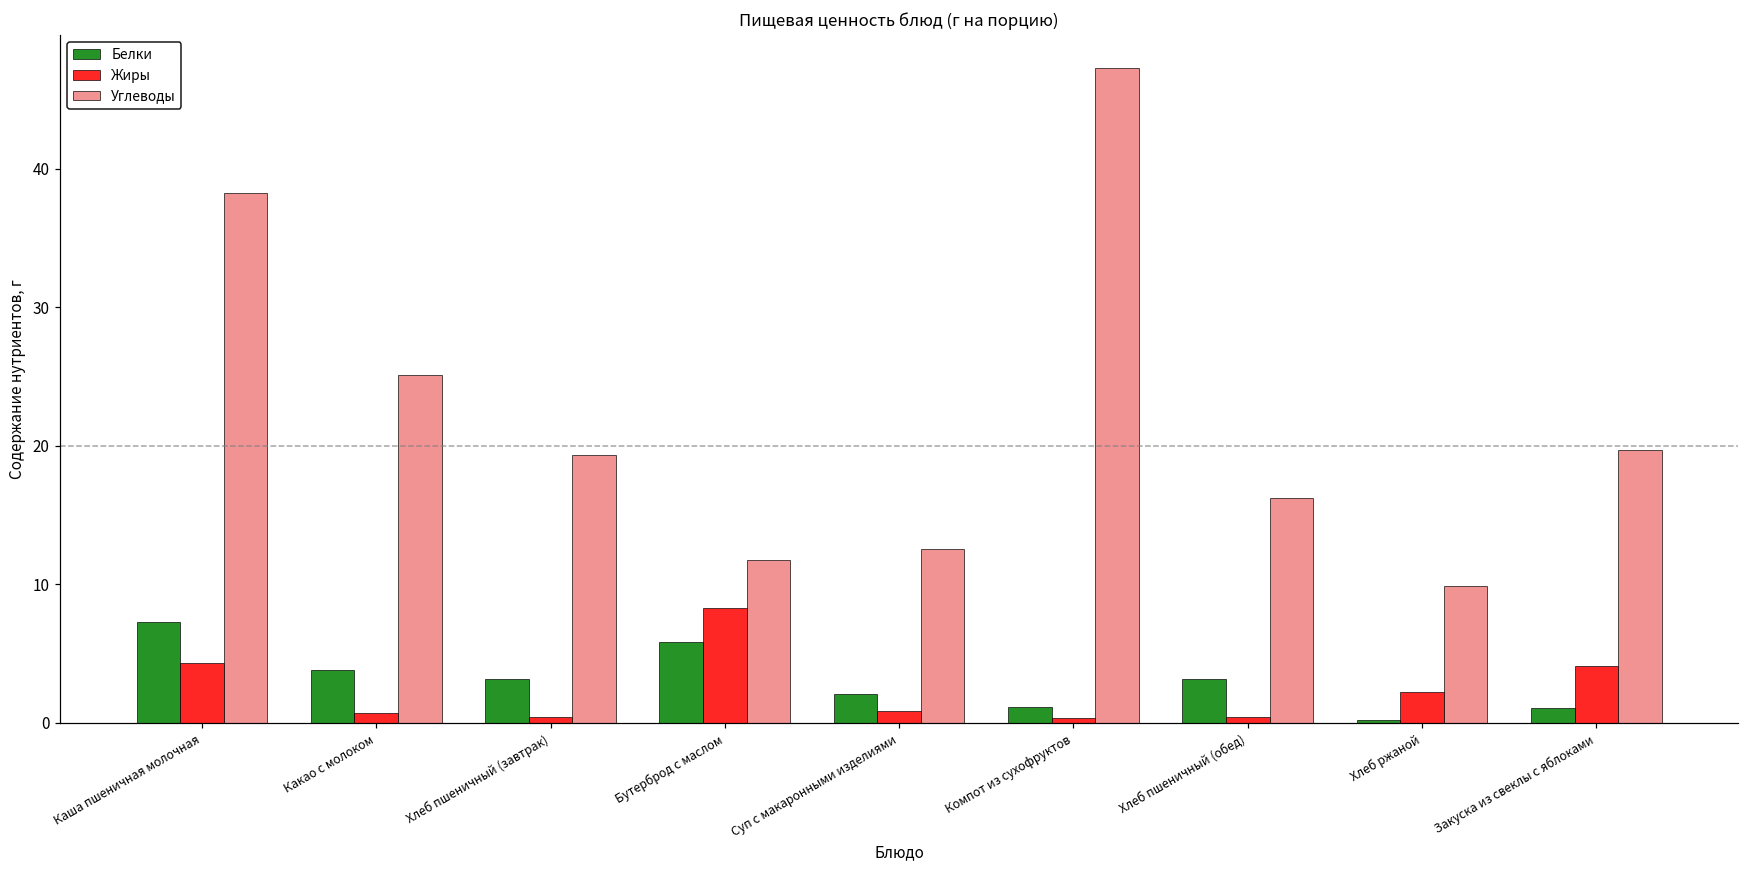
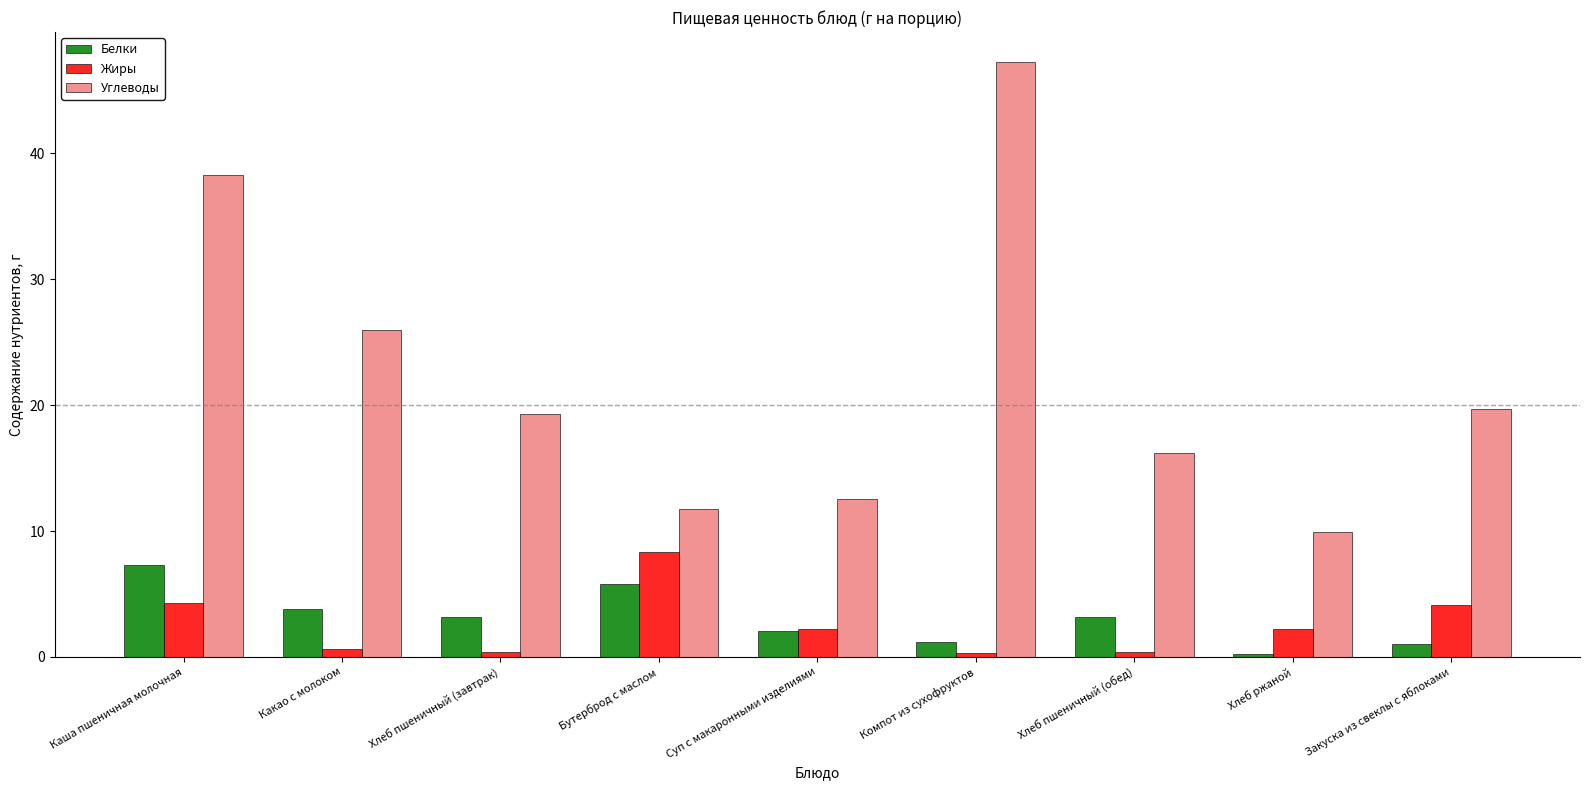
  {
    "Белки": {
      "Каша пшеничная молочная": 7.3,
      "Какао с молоком": 3.8,
      "Хлеб пшеничный (завтрак)": 3.2,
      "Бутерброд с маслом": 5.8,
      "Суп с макаронными изделиями": 2.1,
      "Компот из сухофруктов": 1.2,
      "Хлеб пшеничный (обед)": 3.2,
      "Хлеб ржаной": 0.2,
      "Закуска из свеклы с яблоками": 1.0
    },
    "Жиры": {
      "Каша пшеничная молочная": 4.3,
      "Какао с молоком": 0.7,
      "Хлеб пшеничный (завтрак)": 0.4,
      "Бутерброд с маслом": 8.3,
-     "Суп с макаронными изделиями": 0.8,
+     "Суп с макаронными изделиями": 2.2,
      "Компот из сухофруктов": 0.3,
      "Хлеб пшеничный (обед)": 0.4,
      "Хлеб ржаной": 2.2,
      "Закуска из свеклы с яблоками": 4.1
    },
    "Углеводы": {
      "Каша пшеничная молочная": 38.3,
-     "Какао с молоком": 25.1,
+     "Какао с молоком": 26.0,
      "Хлеб пшеничный (завтрак)": 19.3,
      "Бутерброд с маслом": 11.7,
      "Суп с макаронными изделиями": 12.6,
      "Компот из сухофруктов": 47.3,
      "Хлеб пшеничный (обед)": 16.2,
      "Хлеб ржаной": 9.9,
      "Закуска из свеклы с яблоками": 19.7
    }
  }
